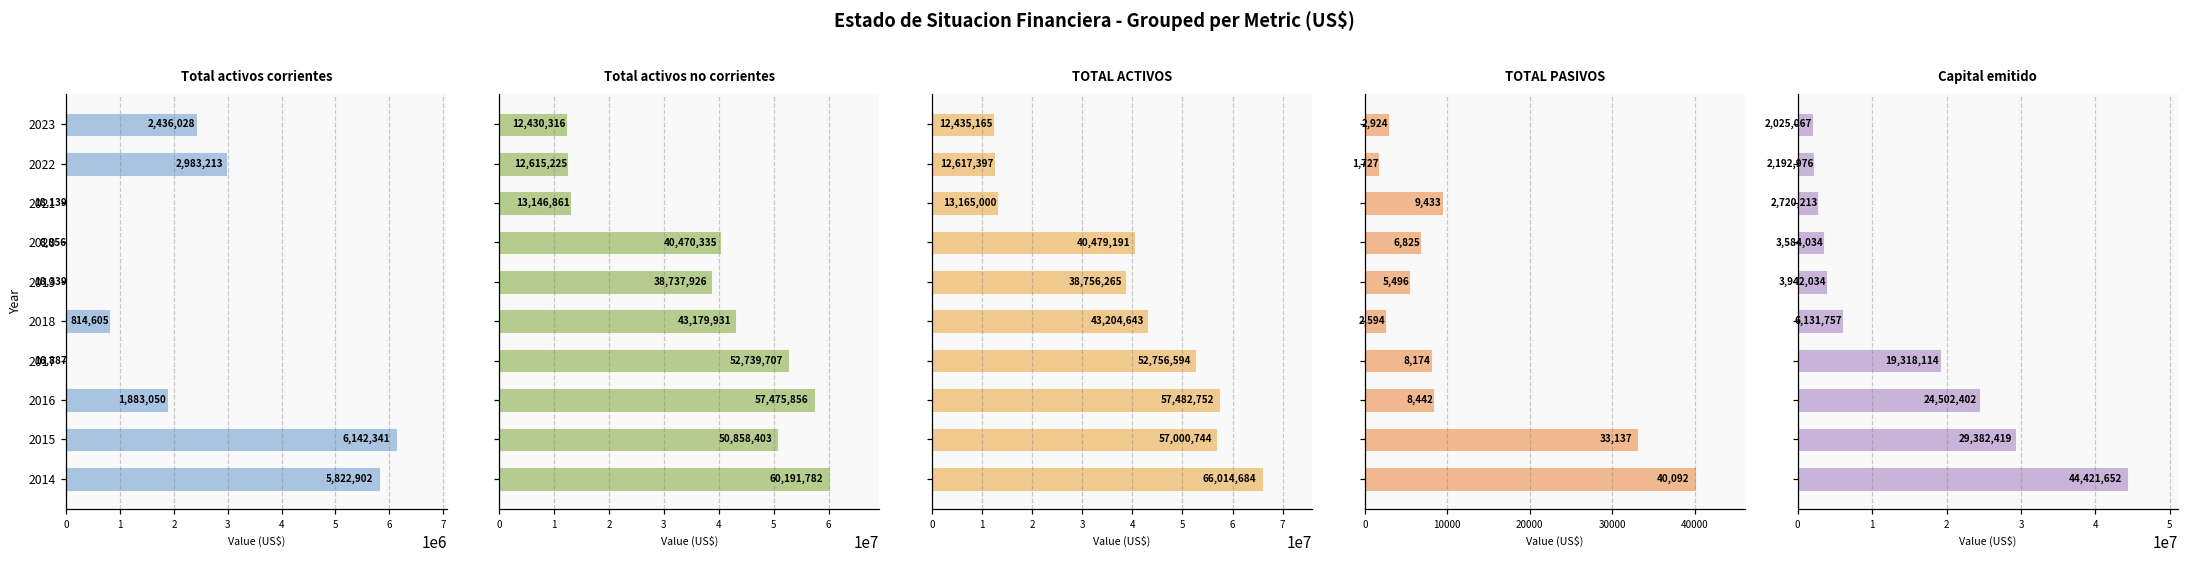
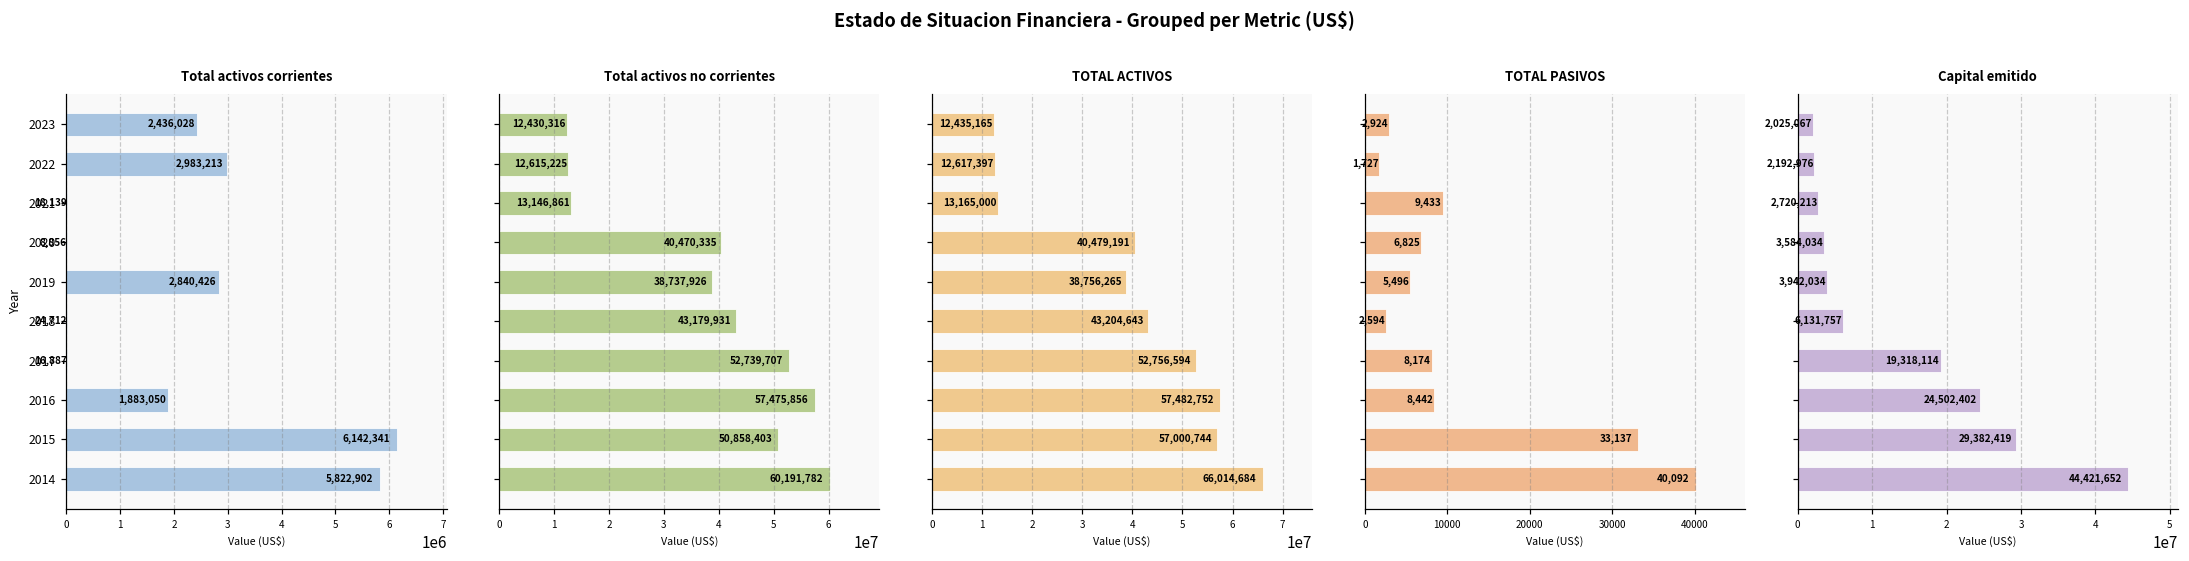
  {
    "Total activos corrientes": {
      "2023": "2,436,028",
      "2022": "2,983,213",
      "2021": "18,139",
      "2020": "8,856",
-     "2019": "18,339",
-     "2018": "814,605",
+     "2019": "2,840,426",
+     "2018": "24,712",
      "2017": "16,887",
      "2016": "1,883,050",
      "2015": "6,142,341",
      "2014": "5,822,902"
    }
  }
